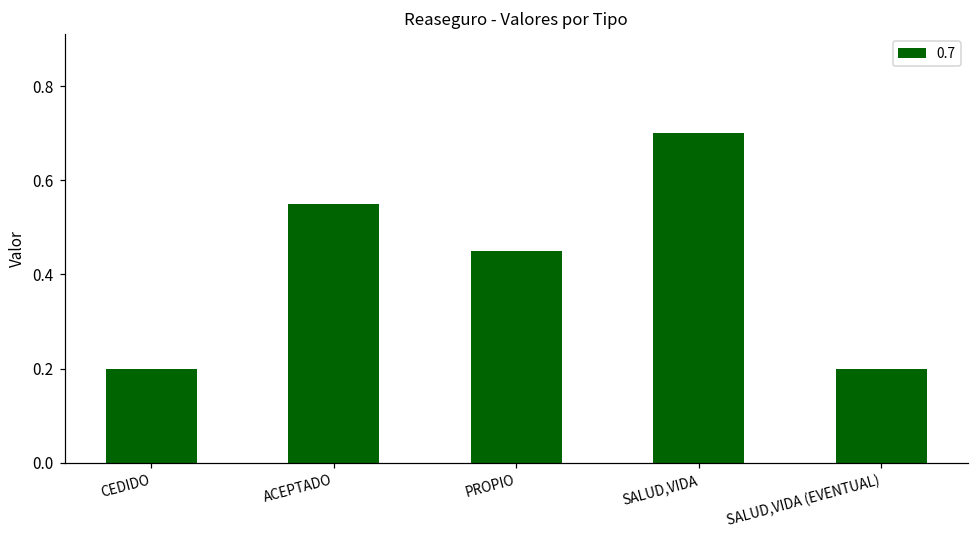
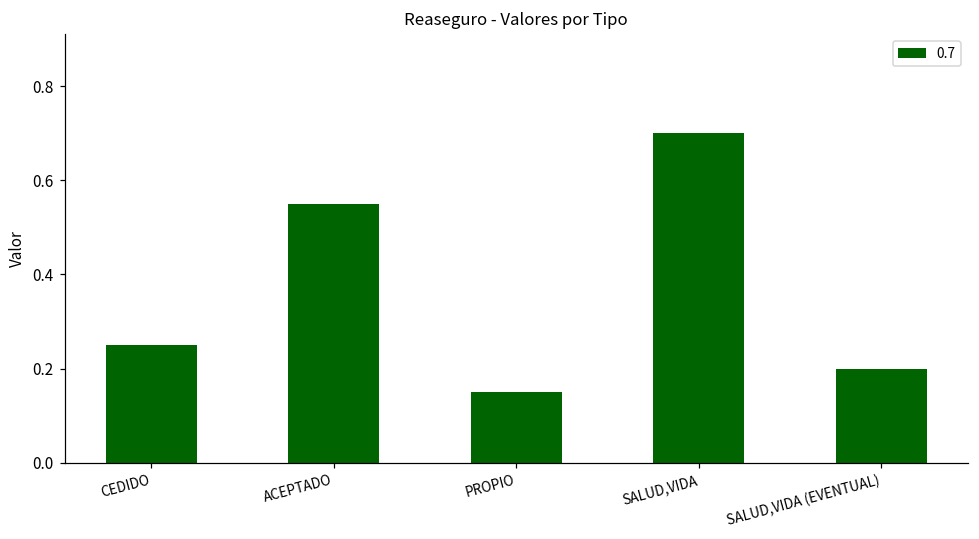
  {
-   "CEDIDO": 0.20,
+   "CEDIDO": 0.25,
    "ACEPTADO": 0.55,
-   "PROPIO": 0.45,
+   "PROPIO": 0.15,
    "SALUD,VIDA": 0.70,
    "SALUD,VIDA (EVENTUAL)": 0.20
  }
